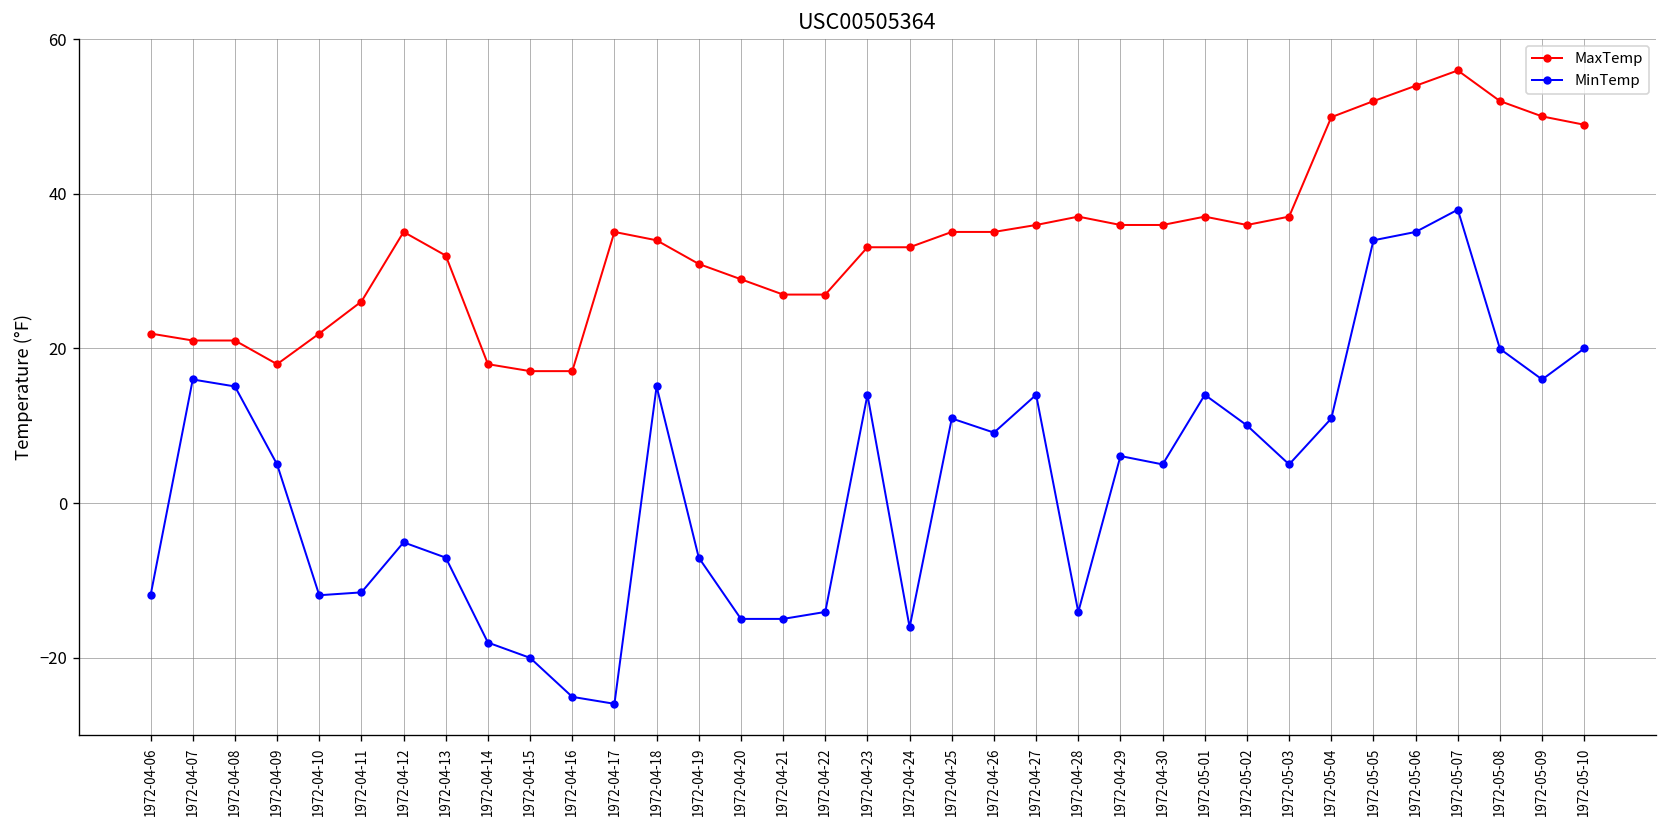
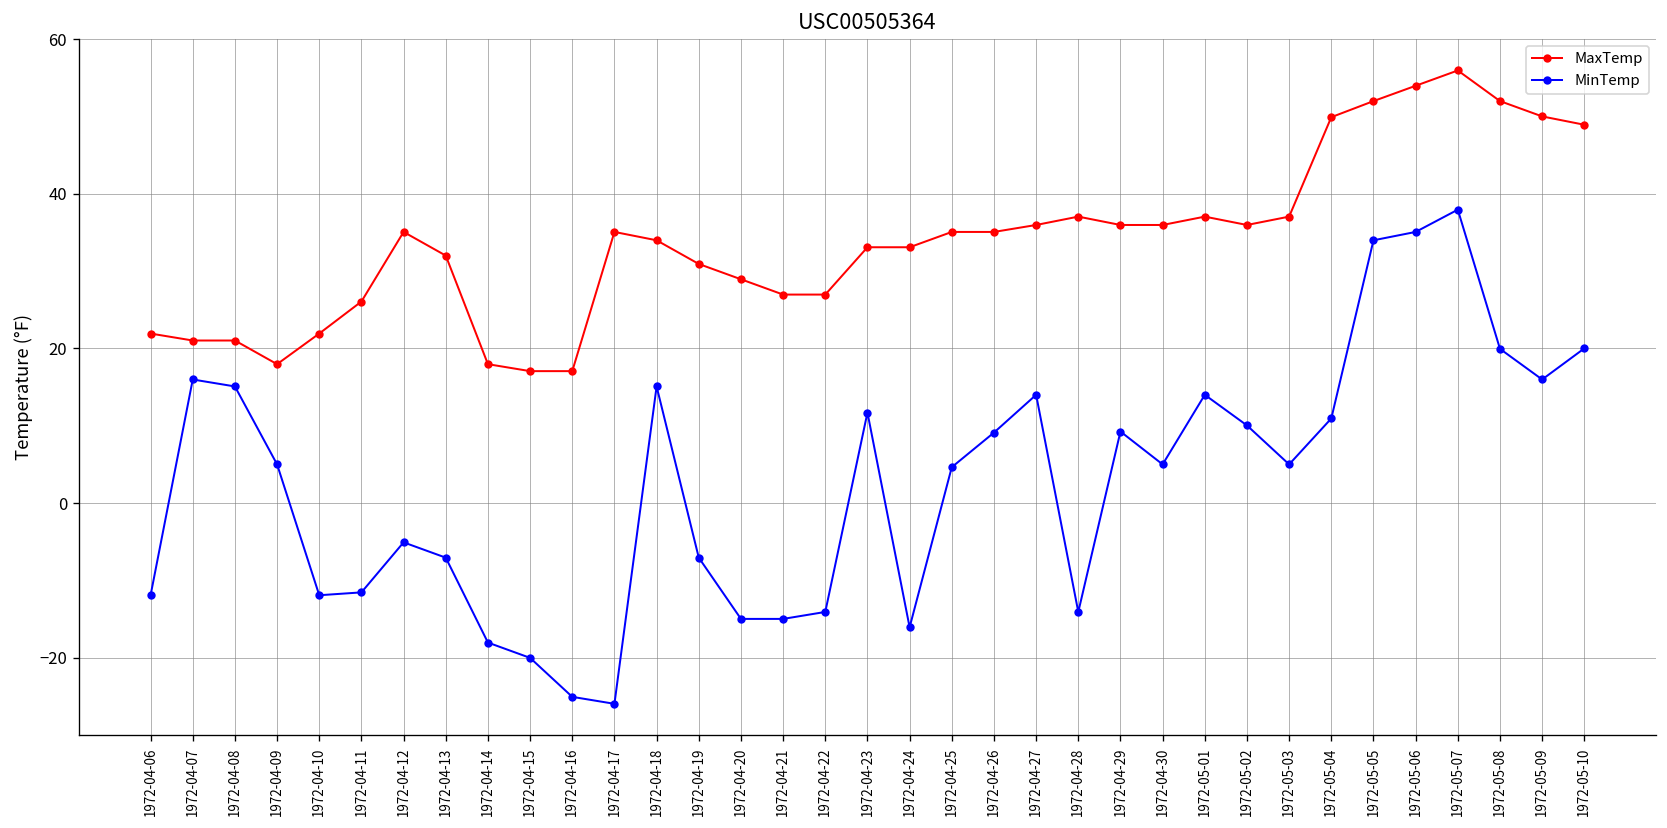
  {
    "MaxTemp": {
      "1972-04-06": 22,
      "1972-04-07": 21,
      "1972-04-08": 21,
      "1972-04-09": 18,
      "1972-04-10": 22,
      "1972-04-11": 26,
      "1972-04-12": 35,
      "1972-04-13": 32,
      "1972-04-14": 18,
      "1972-04-15": 17,
      "1972-04-16": 17,
      "1972-04-17": 35,
      "1972-04-18": 34,
      "1972-04-19": 31,
      "1972-04-20": 29,
      "1972-04-21": 27,
      "1972-04-22": 27,
      "1972-04-23": 33,
      "1972-04-24": 33,
      "1972-04-25": 35,
      "1972-04-26": 35,
      "1972-04-27": 36,
      "1972-04-28": 37,
      "1972-04-29": 36,
      "1972-04-30": 36,
      "1972-05-01": 37,
      "1972-05-02": 36,
      "1972-05-03": 37,
      "1972-05-04": 50,
      "1972-05-05": 52,
      "1972-05-06": 54,
      "1972-05-07": 56,
      "1972-05-08": 52,
      "1972-05-09": 50,
      "1972-05-10": 49
    },
    "MinTemp": {
      "1972-04-06": -12,
      "1972-04-07": 16,
      "1972-04-08": 15,
      "1972-04-09": 5,
      "1972-04-10": -12,
      "1972-04-11": -12,
      "1972-04-12": -5,
      "1972-04-13": -7,
      "1972-04-14": -18,
      "1972-04-15": -20,
      "1972-04-16": -25,
      "1972-04-17": -26,
      "1972-04-18": 15,
      "1972-04-19": -7,
      "1972-04-20": -15,
      "1972-04-21": -15,
      "1972-04-22": -14,
-     "1972-04-23": 14,
+     "1972-04-23": 12,
      "1972-04-24": -16,
-     "1972-04-25": 11,
+     "1972-04-25": 5,
      "1972-04-26": 9,
      "1972-04-27": 14,
      "1972-04-28": -14,
-     "1972-04-29": 6,
+     "1972-04-29": 9,
      "1972-04-30": 5,
      "1972-05-01": 14,
      "1972-05-02": 10,
      "1972-05-03": 5,
      "1972-05-04": 11,
      "1972-05-05": 34,
      "1972-05-06": 35,
      "1972-05-07": 38,
      "1972-05-08": 20,
      "1972-05-09": 16,
      "1972-05-10": 20
    }
  }
